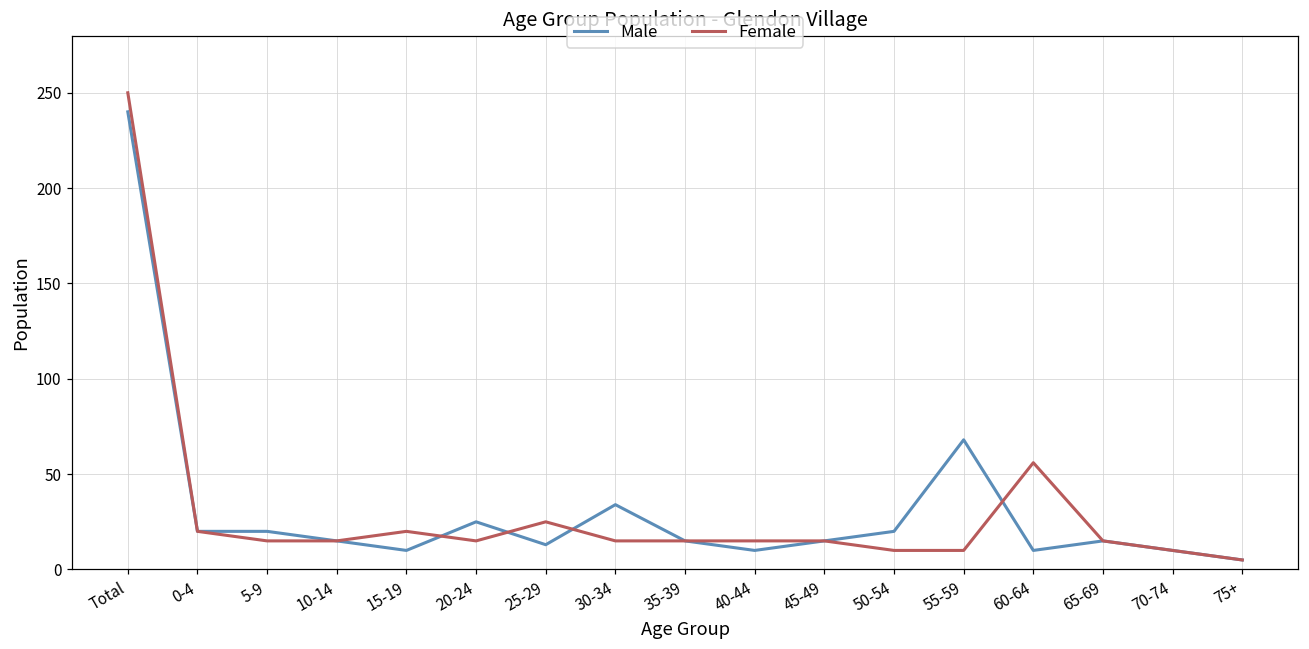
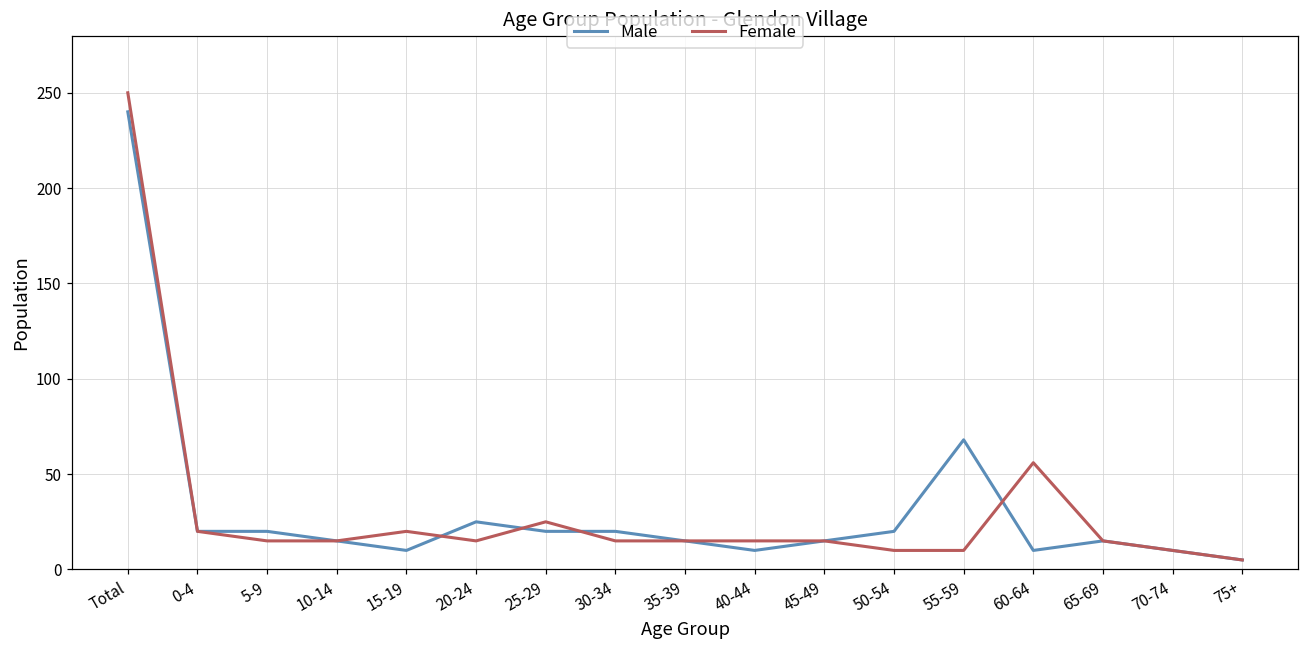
  {
    "Male": {
      "Total": 240,
      "5-9": 20,
      "15-19": 10,
      "20-24": 25,
-     "25-29": 13,
-     "30-34": 34,
+     "25-29": 20,
+     "30-34": 20,
      "40-44": 10,
      "50-54": 20,
      "55-59": 68,
      "60-64": 10
    },
    "Female": {
      "Total": 250,
      "5-9": 15,
      "15-19": 20,
      "20-24": 15,
      "25-29": 25,
      "30-34": 15,
      "40-44": 15,
      "50-54": 10,
      "55-59": 10,
      "60-64": 56
    }
  }
